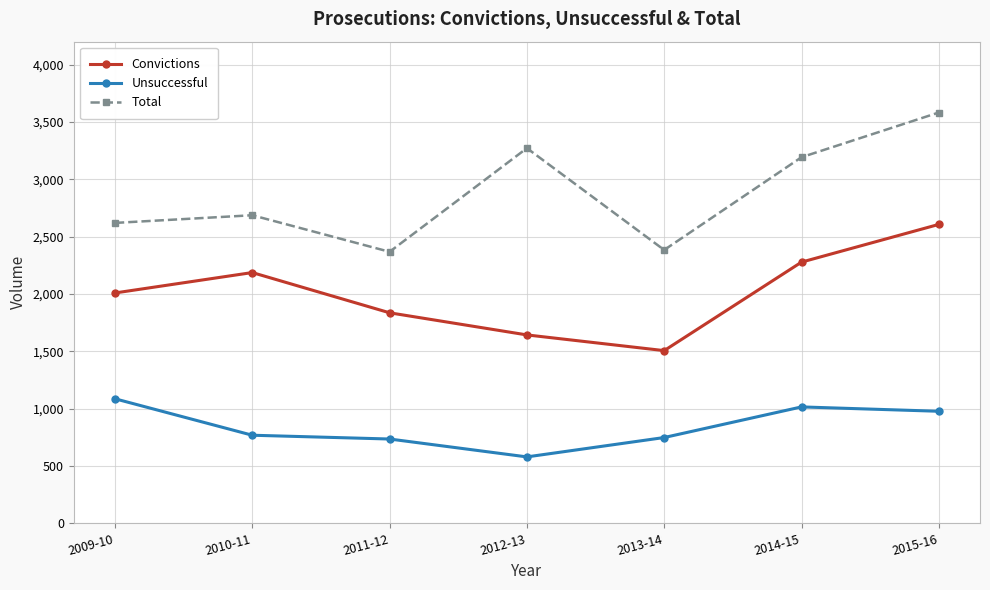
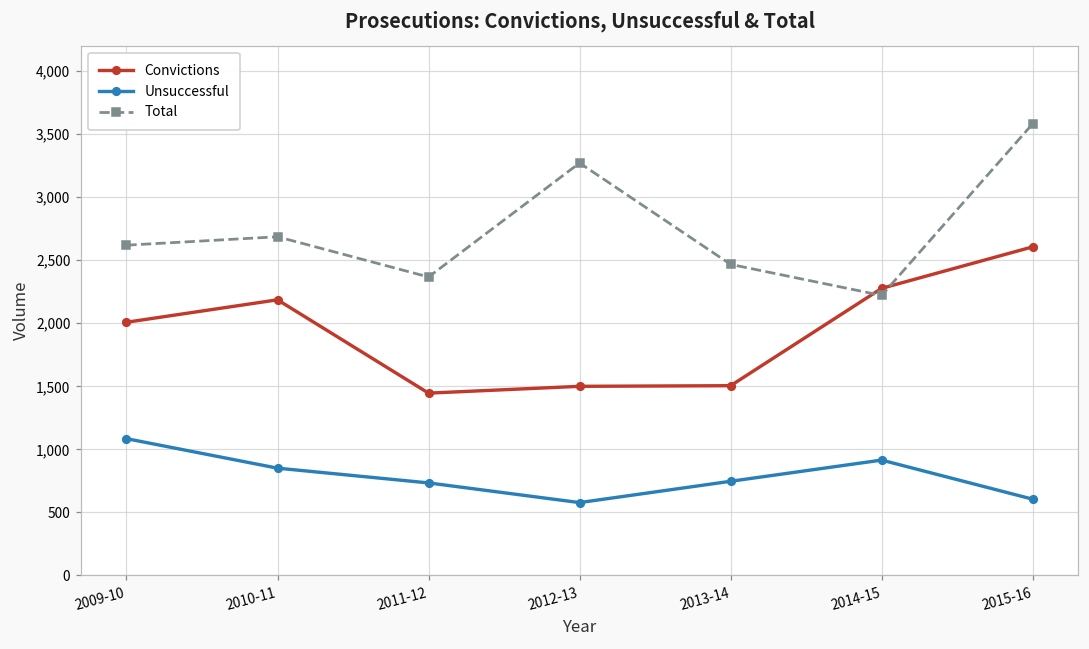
  {
    "Convictions": {
      "2009-10": "2,010",
      "2010-11": "2,190",
-     "2011-12": "1,840",
-     "2012-13": "1,640",
+     "2011-12": "1,450",
+     "2012-13": "1,500",
      "2013-14": "1,510",
      "2014-15": "2,280",
      "2015-16": "2,610"
    },
    "Unsuccessful": {
      "2009-10": "1,090",
-     "2010-11": "770",
+     "2010-11": "850",
      "2011-12": "730",
      "2012-13": "580",
      "2013-14": "750",
-     "2014-15": "1,010",
-     "2015-16": "980"
+     "2014-15": "920",
+     "2015-16": "610"
    },
    "Total": {
      "2009-10": "2,620",
      "2010-11": "2,690",
      "2011-12": "2,370",
      "2012-13": "3,270",
-     "2013-14": "2,380",
-     "2014-15": "3,190",
+     "2013-14": "2,470",
+     "2014-15": "2,220",
      "2015-16": "3,580"
    }
  }
